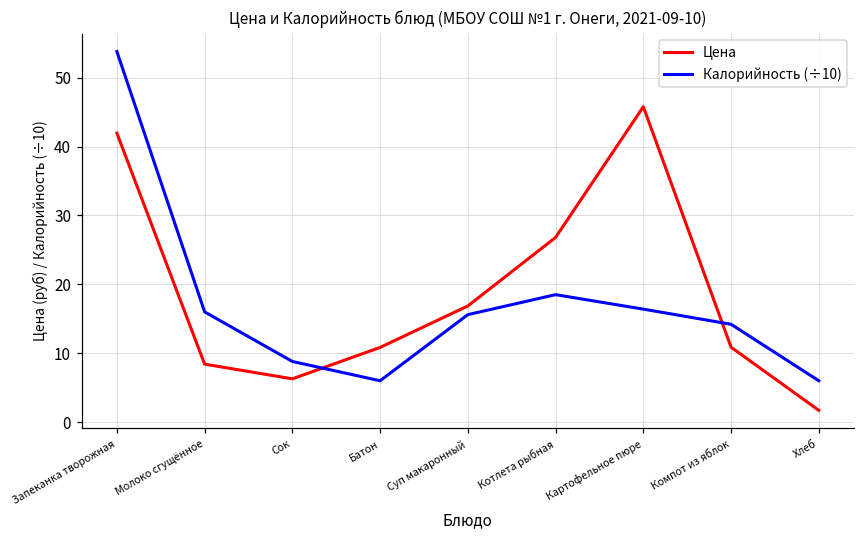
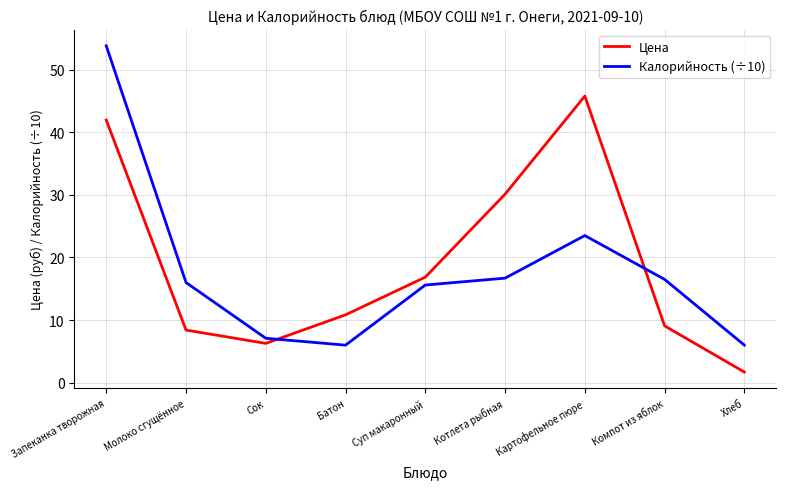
  {
    "Цена": {
      "Запеканка творожная": 42,
      "Молоко сгущённое": 8,
      "Сок": 6,
      "Батон": 11,
      "Суп макаронный": 17,
-     "Котлета рыбная": 27,
+     "Котлета рыбная": 30,
      "Картофельное пюре": 46,
-     "Компот из яблок": 11,
+     "Компот из яблок": 9,
      "Хлеб": 2
    },
    "Калорийность (÷10)": {
      "Запеканка творожная": 54,
      "Молоко сгущённое": 16,
-     "Сок": 9,
+     "Сок": 7,
      "Батон": 6,
      "Суп макаронный": 16,
-     "Котлета рыбная": 19,
-     "Картофельное пюре": 16,
-     "Компот из яблок": 14,
+     "Котлета рыбная": 17,
+     "Картофельное пюре": 24,
+     "Компот из яблок": 17,
      "Хлеб": 6
    }
  }
